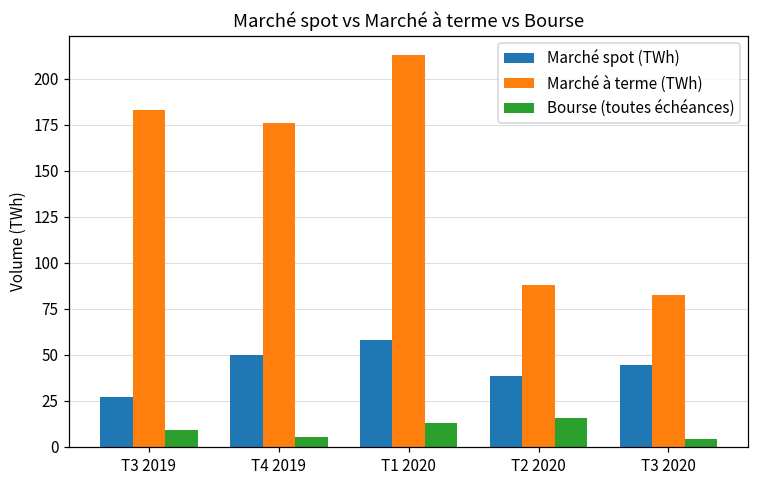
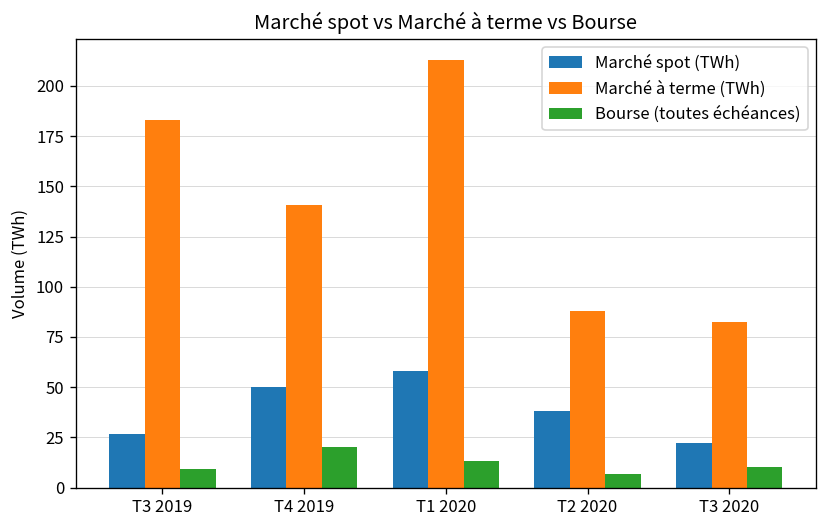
  {
    "Marché spot (TWh)": {
      "T3 2019": 27,
      "T4 2019": 50,
      "T1 2020": 58,
      "T2 2020": 38,
-     "T3 2020": 45
+     "T3 2020": 22
    },
    "Marché à terme (TWh)": {
      "T3 2019": 183,
-     "T4 2019": 176,
+     "T4 2019": 141,
      "T1 2020": 213,
      "T2 2020": 88,
      "T3 2020": 82
    },
    "Bourse (toutes échéances)": {
      "T3 2019": 9,
-     "T4 2019": 5,
+     "T4 2019": 20,
      "T1 2020": 13,
-     "T2 2020": 16,
-     "T3 2020": 4
+     "T2 2020": 7,
+     "T3 2020": 10
    }
  }
